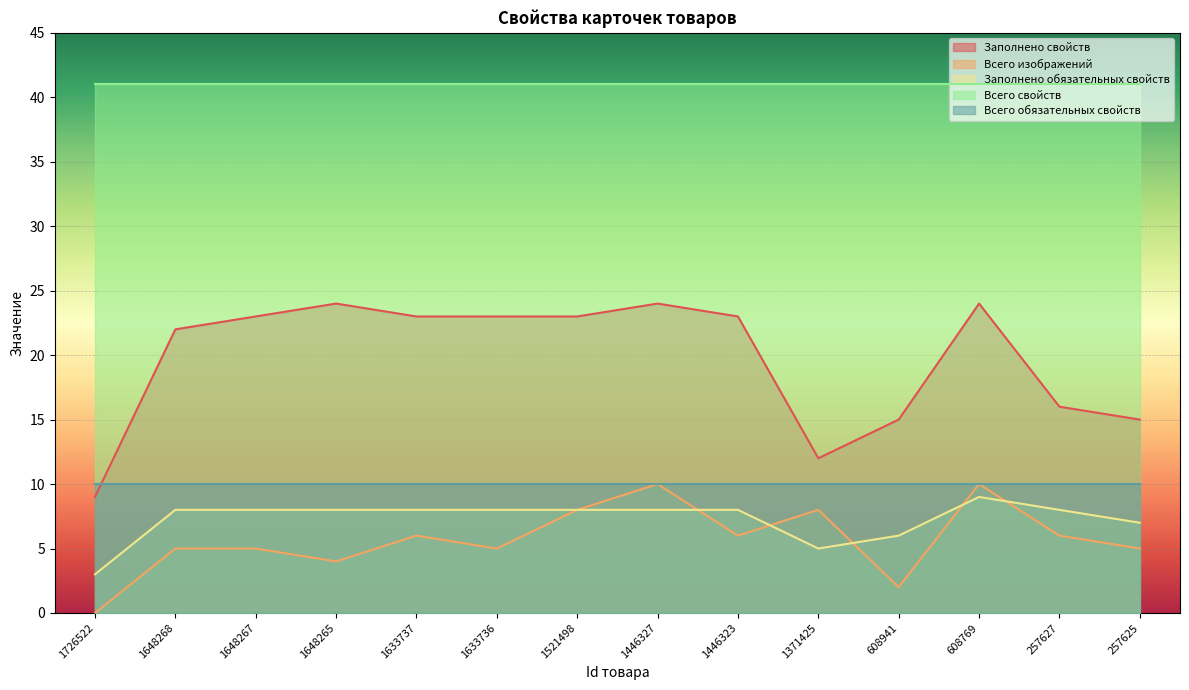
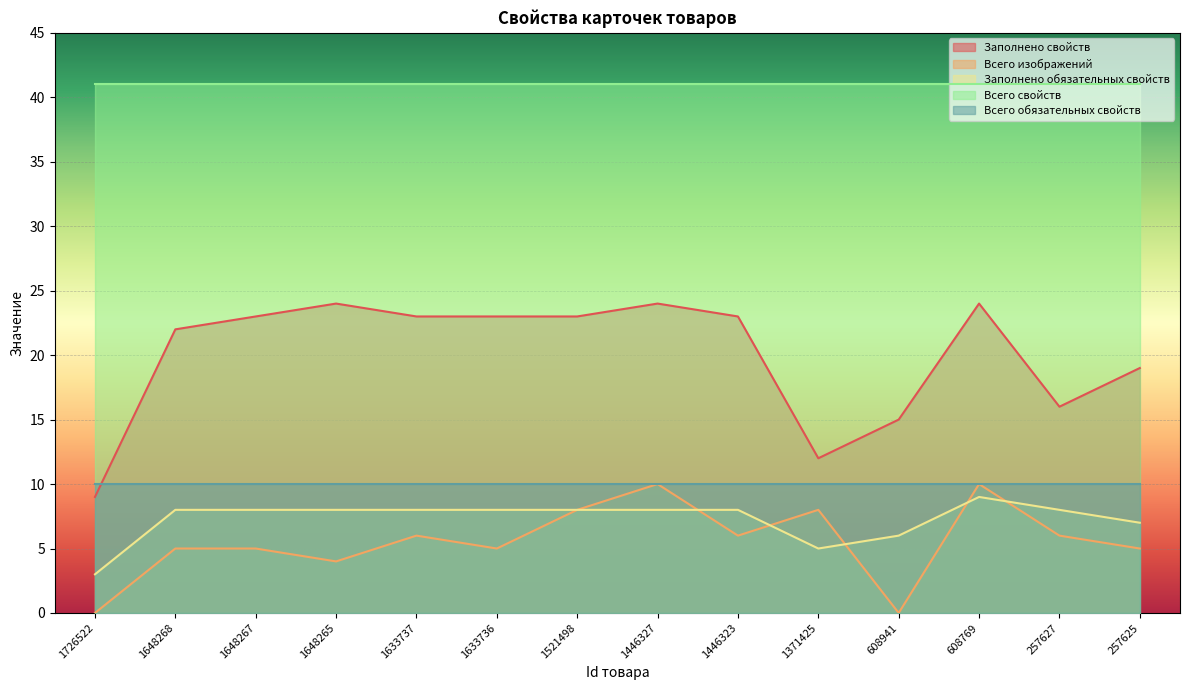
  {
    "Заполнено свойств": {
      "1726522": 9,
      "1648268": 22,
      "1648267": 23,
      "1648265": 24,
      "1633737": 23,
      "1633736": 23,
      "1521498": 23,
      "1446327": 24,
      "1446323": 23,
      "1371425": 12,
      "608941": 15,
      "608769": 24,
      "257627": 16,
-     "257625": 15
+     "257625": 19
    },
    "Всего изображений": {
      "1726522": 0,
      "1648268": 5,
      "1648267": 5,
      "1648265": 4,
      "1633737": 6,
      "1633736": 5,
      "1446323": 6,
      "1371425": 8,
-     "608941": 2,
+     "608941": 0,
      "257627": 6,
      "257625": 5
    },
    "Заполнено обязательных свойств": {
      "1726522": 3,
      "1648268": 8,
      "1648267": 8,
      "1648265": 8,
      "1633737": 8,
      "1633736": 8,
      "1446327": 8,
      "1446323": 8,
      "1371425": 5,
      "608941": 6,
      "608769": 9,
      "257627": 8,
      "257625": 7
    },
    "Всего свойств": {
      "1726522": 41,
      "1648268": 41,
      "1648267": 41,
      "1648265": 41,
      "1633737": 41,
      "1633736": 41,
      "1521498": 41,
      "1446327": 41,
      "1446323": 41,
      "1371425": 41,
      "608941": 41
    },
    "Всего обязательных свойств": {
      "1726522": 10,
      "1648268": 10,
      "1648267": 10,
      "1648265": 10,
      "1633737": 10,
      "1633736": 10,
      "1521498": 10,
      "1446323": 10,
      "1371425": 10,
      "608941": 10,
      "257627": 10,
      "257625": 10
    }
  }
